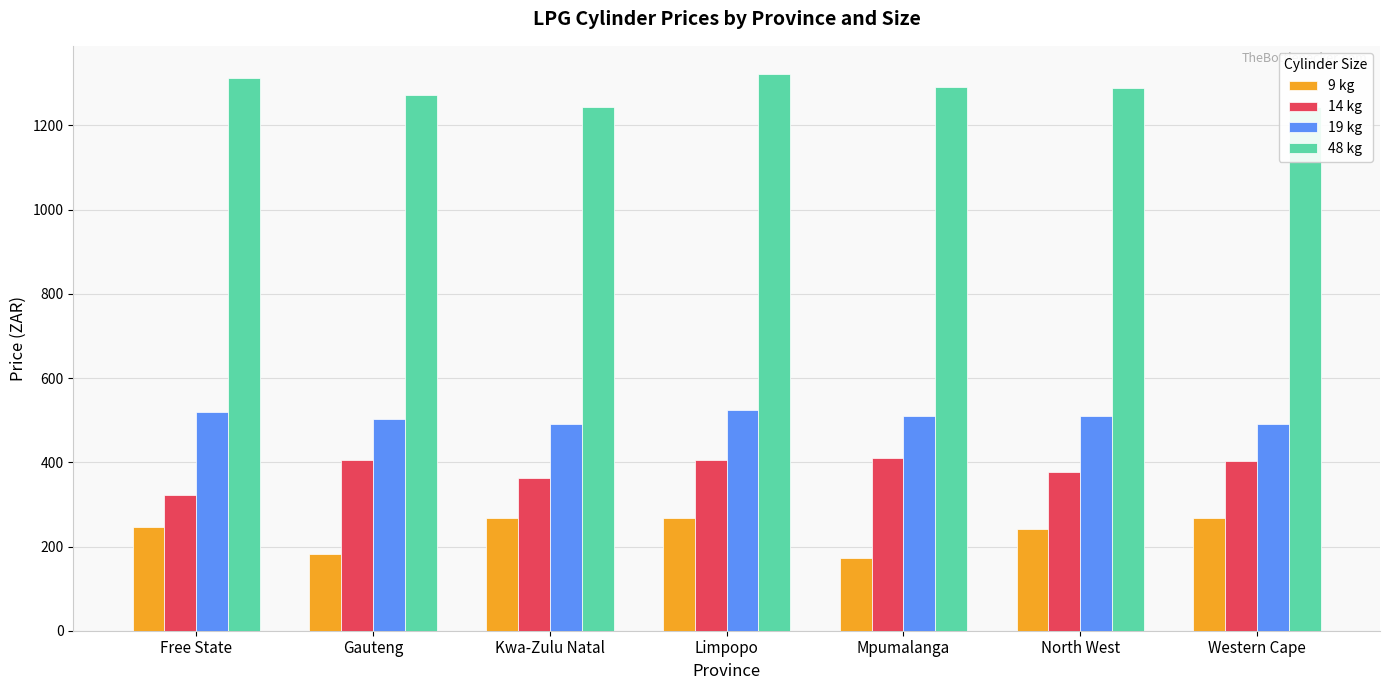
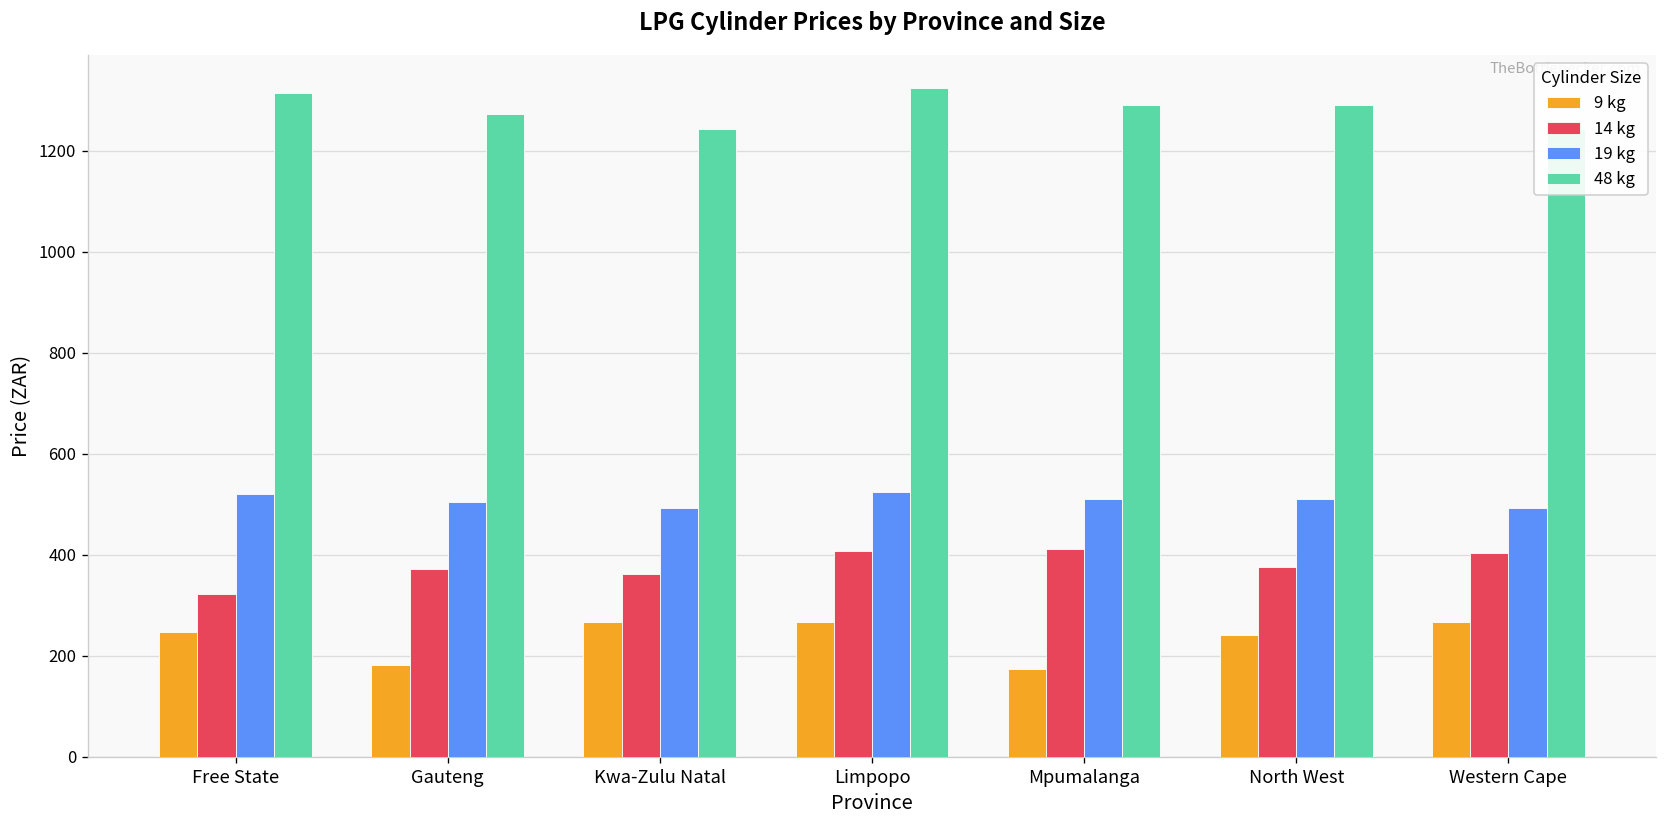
  {
    "9 kg": {
      "Free State": 250,
      "Gauteng": 180,
      "Kwa-Zulu Natal": 270,
      "Limpopo": 270,
      "Mpumalanga": 170,
      "North West": 240,
      "Western Cape": 270
    },
    "14 kg": {
      "Free State": 320,
-     "Gauteng": 410,
+     "Gauteng": 370,
      "Kwa-Zulu Natal": 360,
      "Limpopo": 410,
      "Mpumalanga": 410,
      "North West": 380,
      "Western Cape": 400
    },
    "19 kg": {
      "Free State": 520,
      "Gauteng": 500,
      "Kwa-Zulu Natal": 490,
      "Limpopo": 520,
      "Mpumalanga": 510,
      "North West": 510,
      "Western Cape": 490
    },
    "48 kg": {
      "Free State": 1310,
      "Gauteng": 1270,
      "Kwa-Zulu Natal": 1240,
      "Limpopo": 1320,
      "Mpumalanga": 1290,
      "North West": 1290
    }
  }
